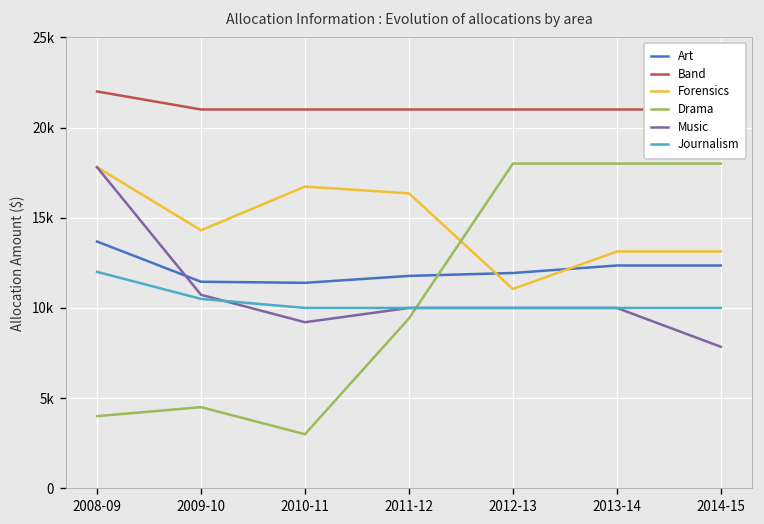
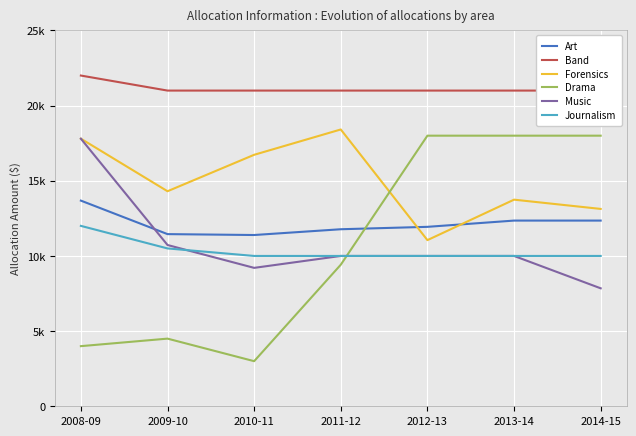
  {
    "Band": {
      "2008-09": 22000,
      "2009-10": 21000,
      "2010-11": 21000,
      "2011-12": 21000,
      "2012-13": 21000,
      "2013-14": 21000
    },
    "Forensics": {
      "2009-10": 14300,
      "2010-11": 16700,
-     "2011-12": 16400,
+     "2011-12": 18400,
      "2012-13": 11100,
-     "2013-14": 13100,
+     "2013-14": 13700,
      "2014-15": 13100
    },
    "Drama": {
      "2008-09": 4000,
      "2009-10": 4500,
      "2010-11": 3000,
      "2011-12": 9400,
      "2012-13": 18000,
      "2013-14": 18000,
      "2014-15": 18000
    },
    "Music": {
      "2009-10": 10700,
      "2010-11": 9200,
      "2014-15": 7800
    }
  }
